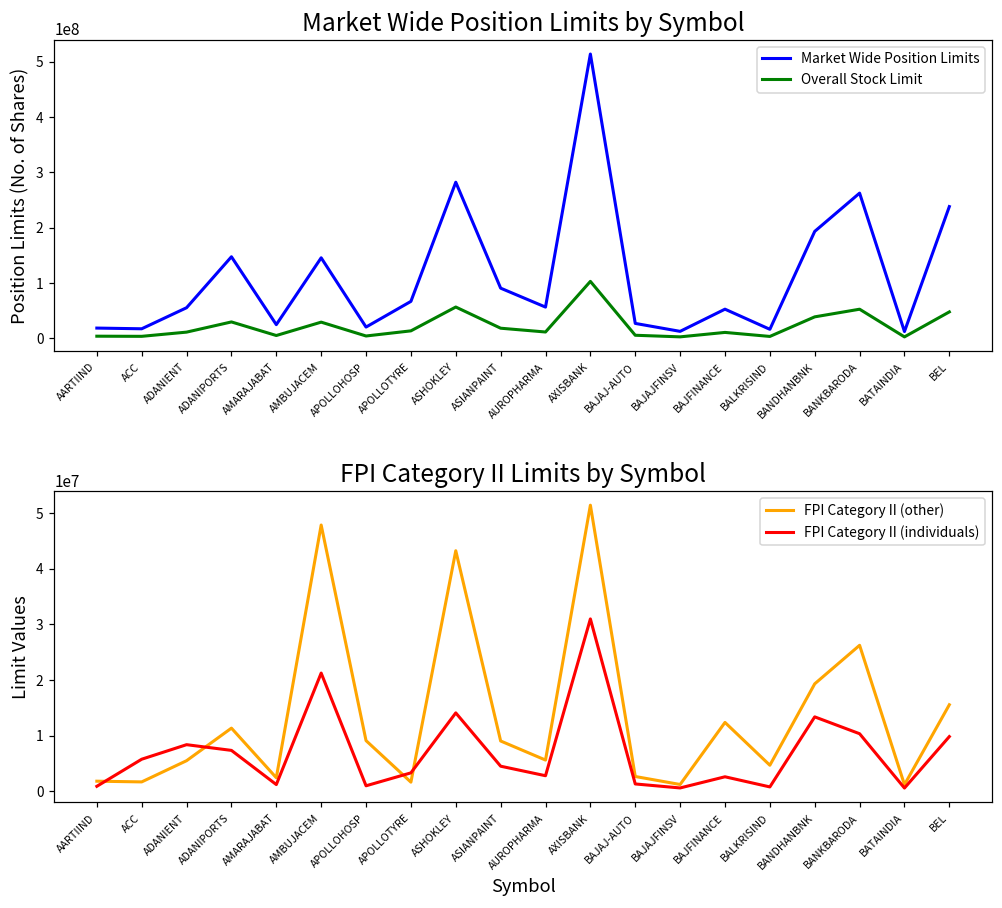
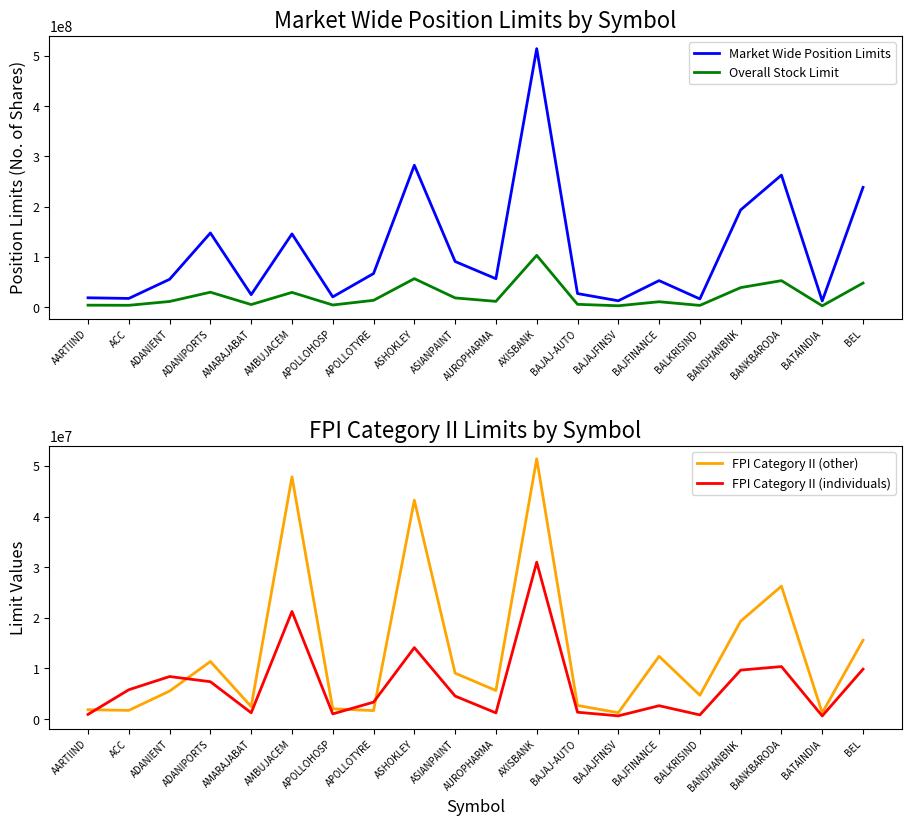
  {
    "Market Wide Position Limits by Symbol": {
      "Market Wide Position Limits": {
        "AARTIIND": 20000000,
        "ACC": 20000000,
        "ADANIENT": 60000000,
        "ADANIPORTS": 150000000,
        "AMARAJABAT": 20000000,
        "AMBUJACEM": 150000000,
        "APOLLOHOSP": 20000000,
        "APOLLOTYRE": 70000000,
        "ASHOKLEY": 280000000,
        "ASIANPAINT": 90000000,
        "AUROPHARMA": 60000000,
        "AXISBANK": 510000000,
        "BAJAJ-AUTO": 30000000,
        "BAJAJFINSV": 10000000,
        "BAJFINANCE": 50000000,
        "BALKRISIND": 20000000,
        "BANDHANBNK": 190000000,
        "BANKBARODA": 260000000,
        "BATAINDIA": 10000000,
        "BEL": 240000000
      },
      "Overall Stock Limit": {
        "AARTIIND": 0,
        "ACC": 0,
        "ADANIENT": 10000000,
        "ADANIPORTS": 30000000,
        "AMARAJABAT": 0,
        "AMBUJACEM": 30000000,
        "APOLLOHOSP": 0,
        "APOLLOTYRE": 10000000,
        "ASHOKLEY": 60000000,
        "ASIANPAINT": 20000000,
        "AUROPHARMA": 10000000,
        "AXISBANK": 100000000,
        "BAJAJ-AUTO": 10000000,
        "BAJAJFINSV": 0,
        "BAJFINANCE": 10000000,
        "BALKRISIND": 0,
        "BANDHANBNK": 40000000,
        "BANKBARODA": 50000000,
        "BATAINDIA": 0,
        "BEL": 50000000
      }
    },
    "FPI Category II Limits by Symbol": {
      "FPI Category II (other)": {
        "AARTIIND": 2000000,
        "ACC": 2000000,
        "ADANIENT": 6000000,
        "ADANIPORTS": 11000000,
        "AMARAJABAT": 2000000,
        "AMBUJACEM": 48000000,
-       "APOLLOHOSP": 9000000,
+       "APOLLOHOSP": 2000000,
        "APOLLOTYRE": 2000000,
        "ASHOKLEY": 43000000,
        "ASIANPAINT": 9000000,
        "AUROPHARMA": 6000000,
        "AXISBANK": 51000000,
        "BAJAJ-AUTO": 3000000,
        "BAJAJFINSV": 1000000,
        "BAJFINANCE": 12000000,
        "BALKRISIND": 5000000,
        "BANDHANBNK": 19000000,
        "BANKBARODA": 26000000,
        "BATAINDIA": 1000000,
        "BEL": 16000000
      },
      "FPI Category II (individuals)": {
        "AARTIIND": 1000000,
        "ACC": 6000000,
        "ADANIENT": 8000000,
        "ADANIPORTS": 7000000,
        "AMARAJABAT": 1000000,
        "AMBUJACEM": 21000000,
        "APOLLOHOSP": 1000000,
        "APOLLOTYRE": 3000000,
        "ASHOKLEY": 14000000,
        "ASIANPAINT": 5000000,
-       "AUROPHARMA": 3000000,
+       "AUROPHARMA": 1000000,
        "AXISBANK": 31000000,
        "BAJAJ-AUTO": 1000000,
        "BAJAJFINSV": 1000000,
        "BAJFINANCE": 3000000,
        "BALKRISIND": 1000000,
-       "BANDHANBNK": 13000000,
+       "BANDHANBNK": 10000000,
        "BANKBARODA": 10000000,
        "BATAINDIA": 1000000,
        "BEL": 10000000
      }
    }
  }
